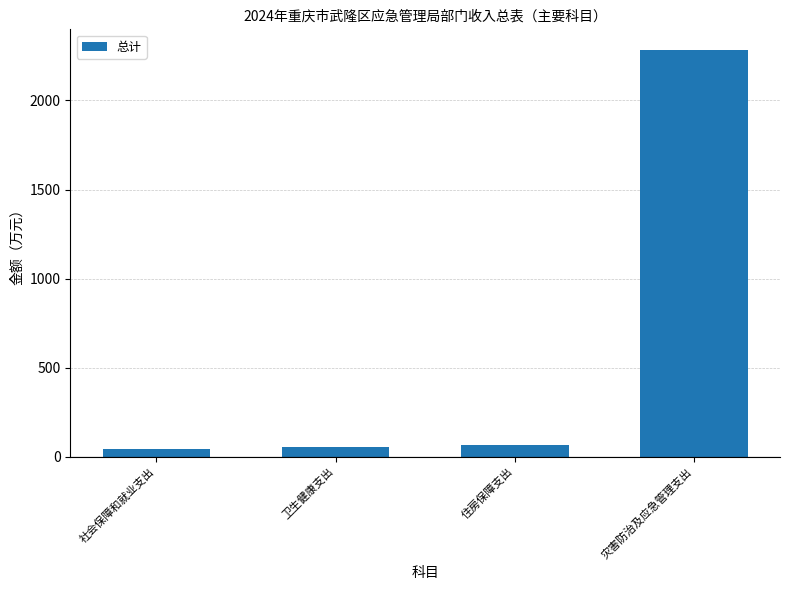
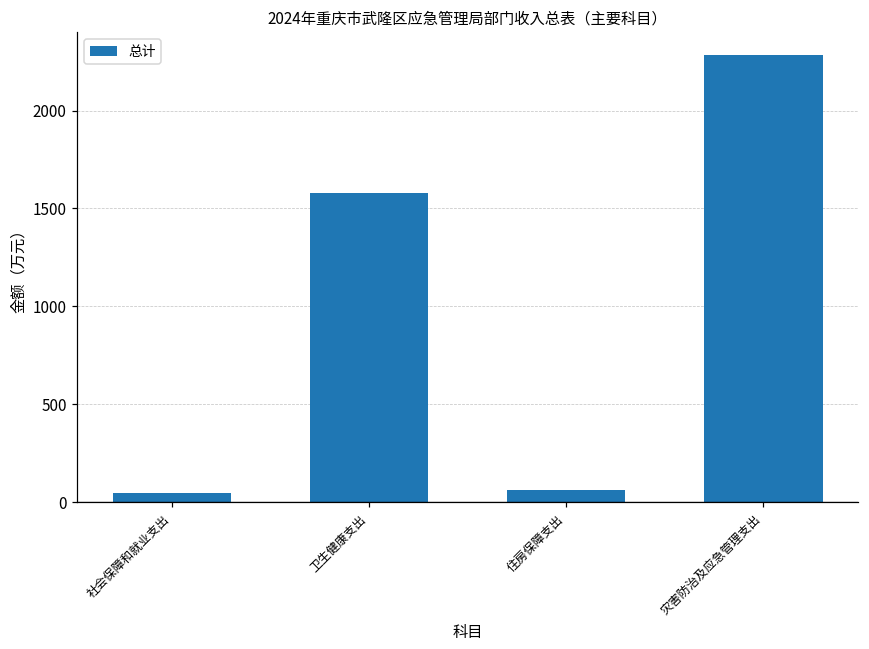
  {
    "社会保障和就业支出": 50,
-   "卫生健康支出": 50,
+   "卫生健康支出": 1580,
    "住房保障支出": 60,
    "灾害防治及应急管理支出": 2290
  }
